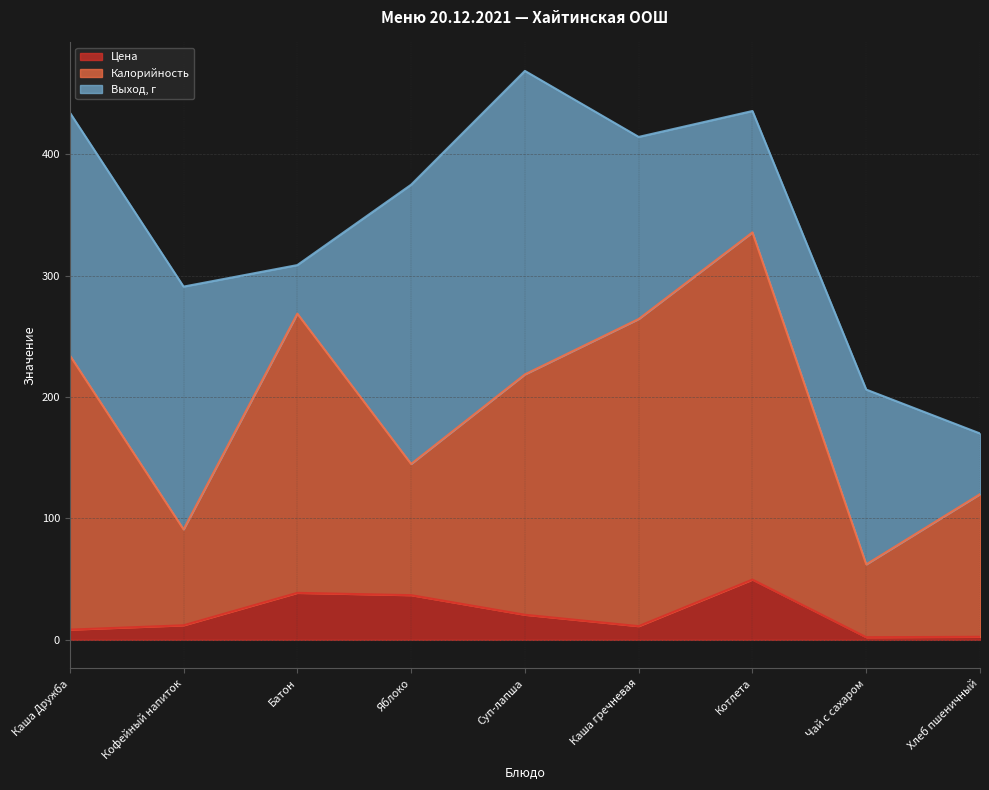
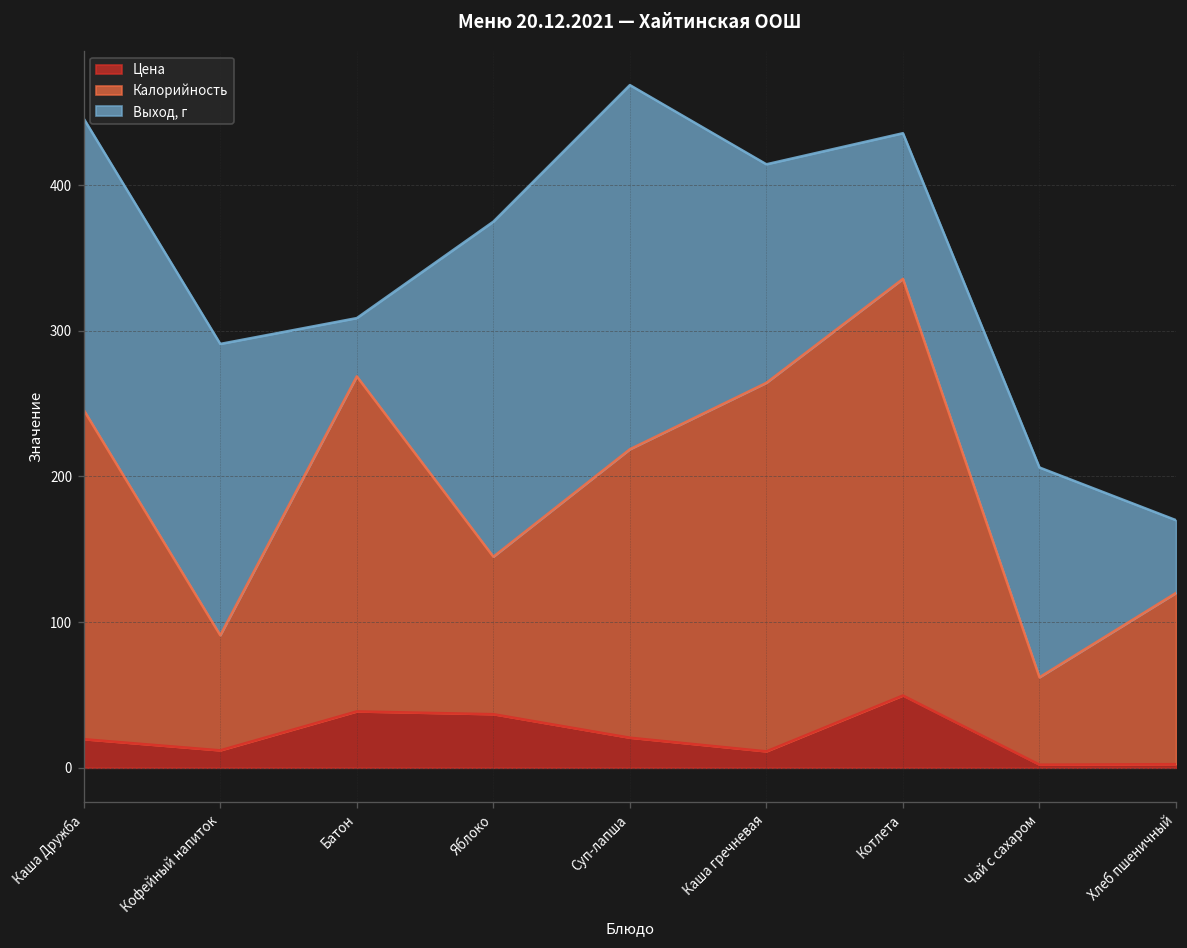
  {
    "Цена": {
-     "Каша Дружба": 8,
+     "Каша Дружба": 20,
      "Кофейный напиток": 12,
      "Батон": 39,
      "Яблоко": 37,
      "Суп-лапша": 21,
      "Каша гречневая": 11,
      "Котлета": 50,
      "Чай с сахаром": 2,
      "Хлеб пшеничный": 3
    },
    "Калорийность": {
      "Каша Дружба": 226,
      "Кофейный напиток": 79,
      "Батон": 230,
      "Яблоко": 108,
      "Суп-лапша": 198,
      "Каша гречневая": 253,
      "Котлета": 286,
      "Чай с сахаром": 60,
      "Хлеб пшеничный": 118
    },
    "Выход, г": {
      "Каша Дружба": 200,
      "Кофейный напиток": 200,
      "Батон": 40,
      "Яблоко": 230,
      "Суп-лапша": 250,
      "Каша гречневая": 150,
      "Котлета": 100,
      "Чай с сахаром": 144,
      "Хлеб пшеничный": 50
    }
  }
